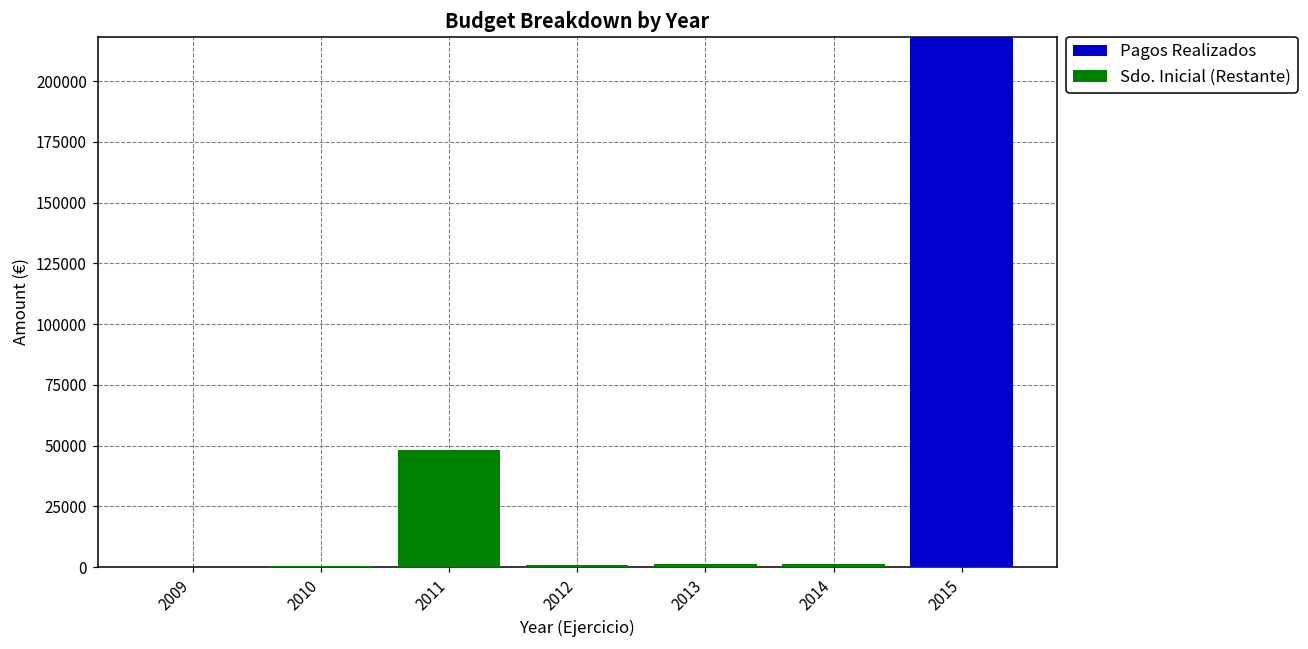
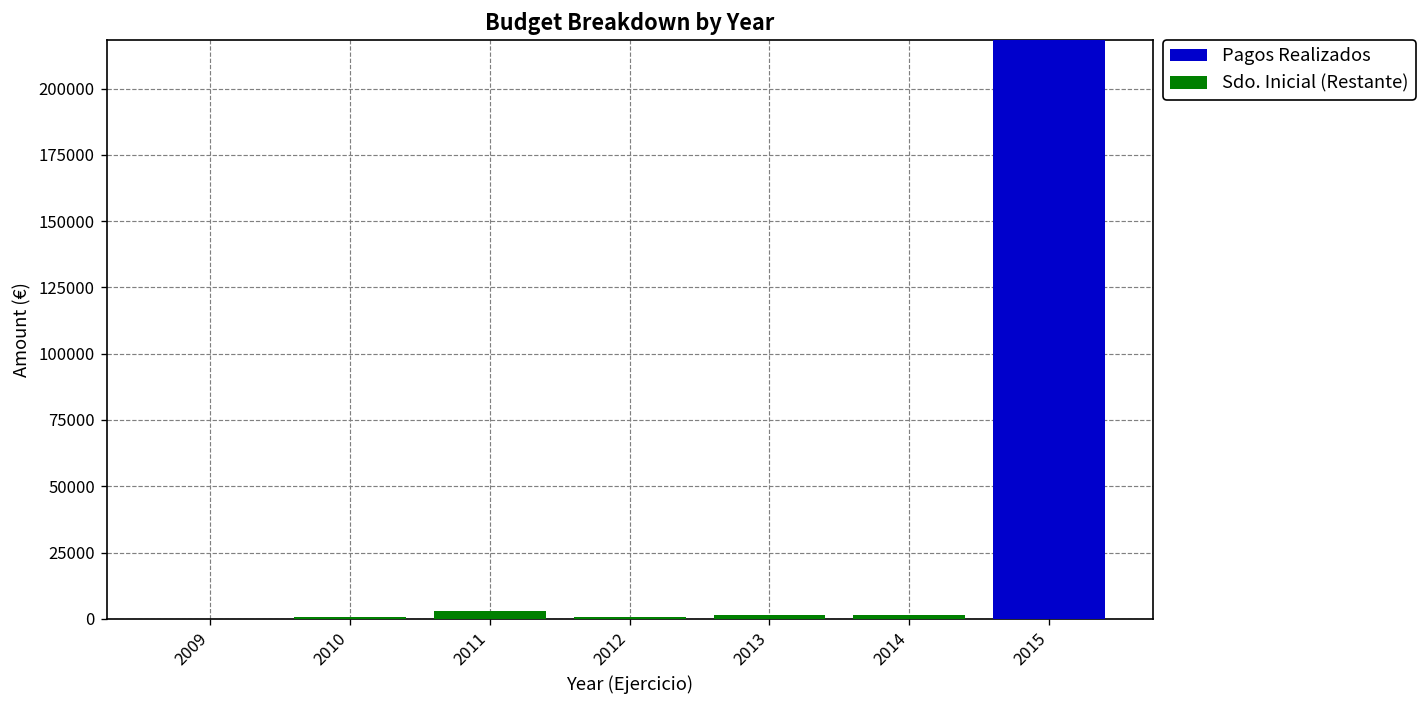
  {
    "Pagos Realizados": {
      "2009": 0,
      "2010": 0,
      "2011": 0,
      "2012": 0,
      "2013": 0,
      "2014": 0,
      "2015": 218000
    },
    "Sdo. Inicial (Restante)": {
-     "2011": 48000
+     "2011": 3000
    }
  }
